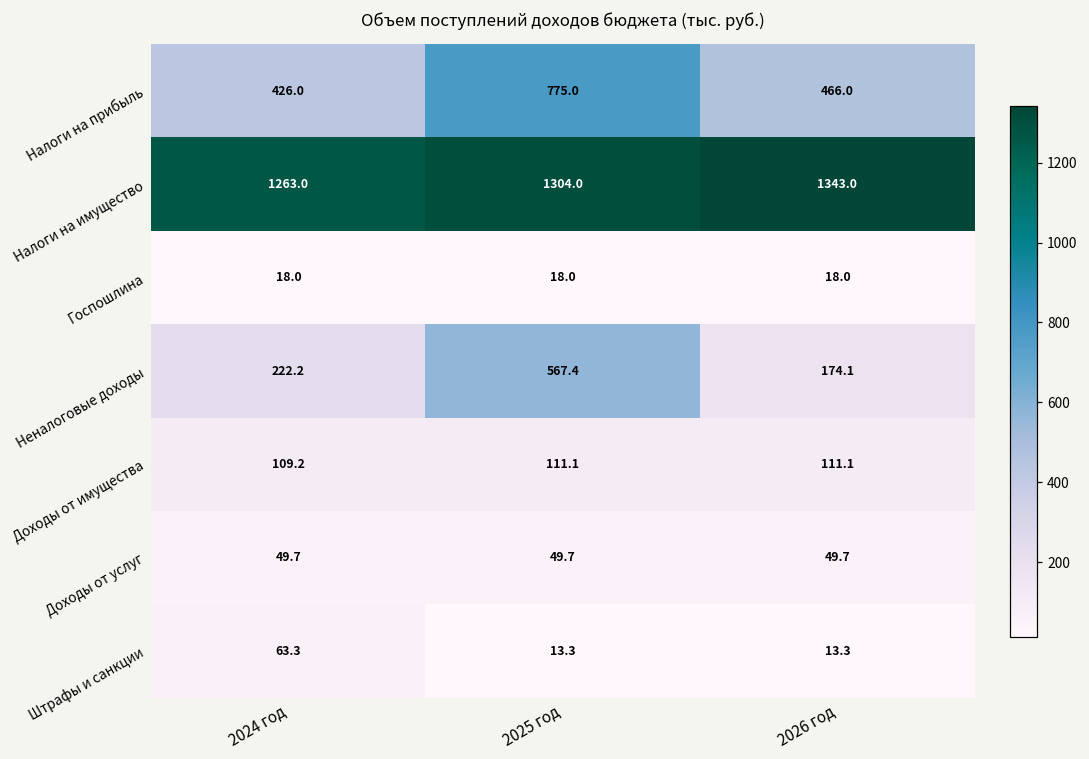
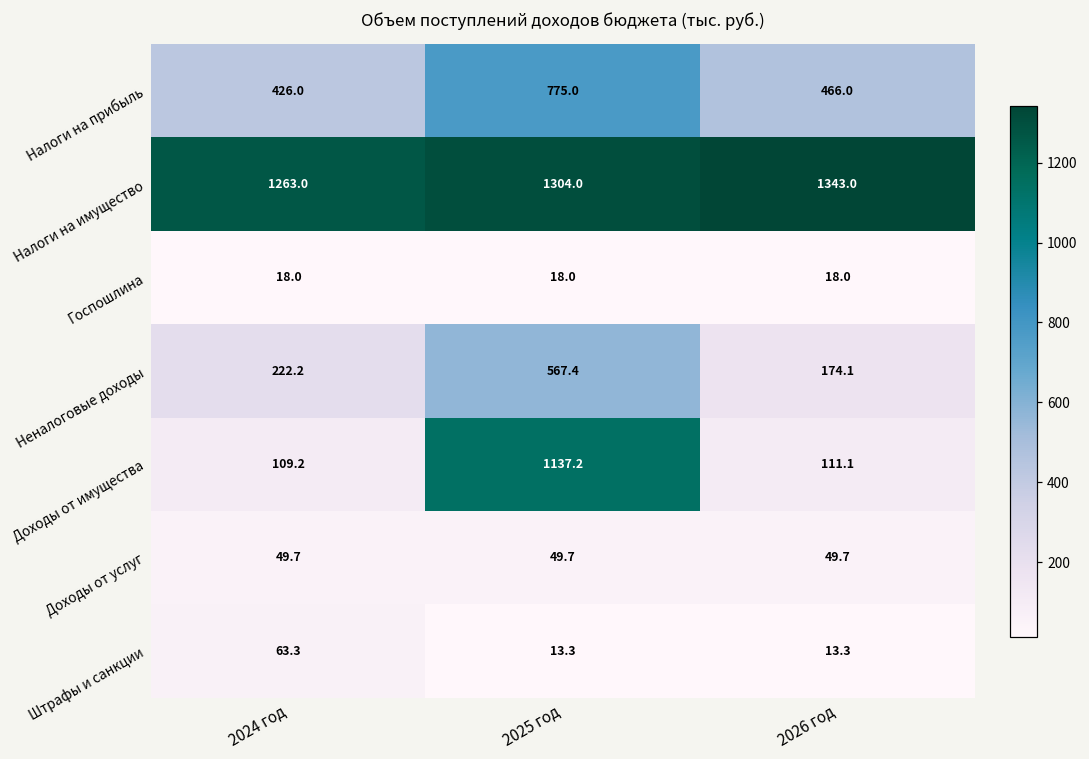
  {
    "Налоги на прибыль": {
      "2024 год": 426.0,
      "2025 год": 775.0,
      "2026 год": 466.0
    },
    "Налоги на имущество": {
      "2024 год": 1263.0,
      "2025 год": 1304.0,
      "2026 год": 1343.0
    },
    "Госпошлина": {
      "2024 год": 18.0,
      "2025 год": 18.0,
      "2026 год": 18.0
    },
    "Неналоговые доходы": {
      "2024 год": 222.2,
      "2025 год": 567.4,
      "2026 год": 174.1
    },
    "Доходы от имущества": {
      "2024 год": 109.2,
-     "2025 год": 111.1,
+     "2025 год": 1137.2,
      "2026 год": 111.1
    },
    "Доходы от услуг": {
      "2024 год": 49.7,
      "2025 год": 49.7,
      "2026 год": 49.7
    },
    "Штрафы и санкции": {
      "2024 год": 63.3,
      "2025 год": 13.3,
      "2026 год": 13.3
    }
  }
